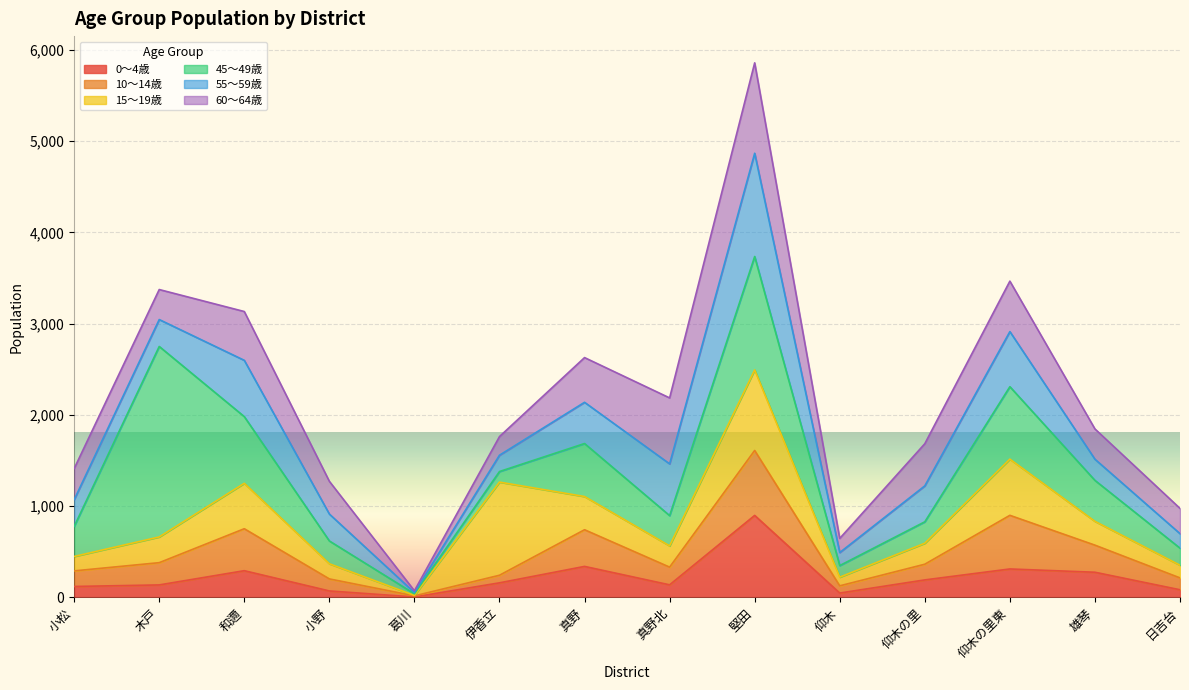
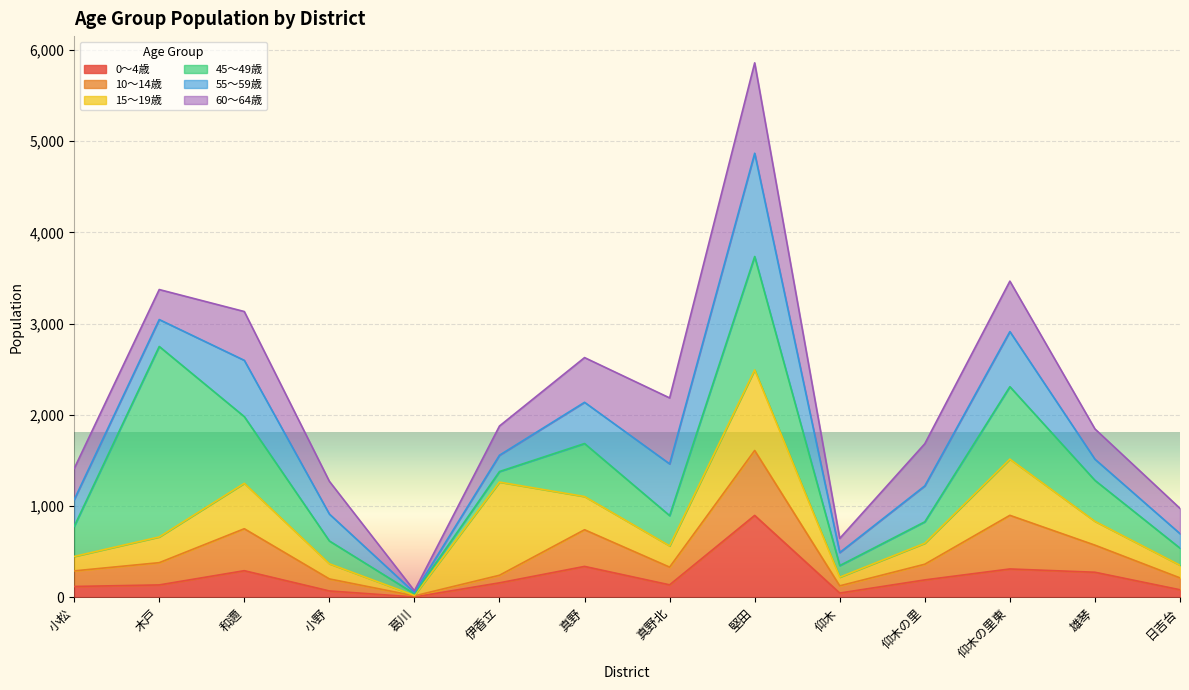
  {
    "15〜19歳": {
      "小松": "200",
      "木戸": "300",
      "和邇": "500",
      "小野": "200",
      "伊香立": "1,000",
      "真野": "400",
      "真野北": "200",
      "堅田": "900",
      "仰木": "100",
      "仰木の里": "200",
      "仰木の里東": "600",
      "雄琴": "300",
      "日吉台": "100"
    },
    "45〜49歳": {
      "小松": "300",
      "木戸": "2,100",
      "和邇": "700",
      "小野": "300",
      "伊香立": "100",
      "真野": "600",
      "真野北": "300",
      "堅田": "1,200",
      "仰木": "100",
      "仰木の里": "200",
      "仰木の里東": "800",
      "雄琴": "400",
      "日吉台": "200"
    },
    "55〜59歳": {
      "小松": "300",
      "木戸": "300",
      "和邇": "600",
      "小野": "300",
      "伊香立": "200",
      "真野": "500",
      "真野北": "600",
      "堅田": "1,100",
      "仰木": "100",
      "仰木の里": "400",
      "仰木の里東": "600",
      "雄琴": "200",
      "日吉台": "200"
    },
    "60〜64歳": {
      "小松": "300",
      "木戸": "300",
      "和邇": "500",
      "小野": "400",
-     "伊香立": "200",
+     "伊香立": "300",
      "真野": "500",
      "真野北": "700",
      "堅田": "1,000",
      "仰木": "200",
      "仰木の里": "500",
      "仰木の里東": "600",
      "雄琴": "300",
      "日吉台": "300"
    }
  }
